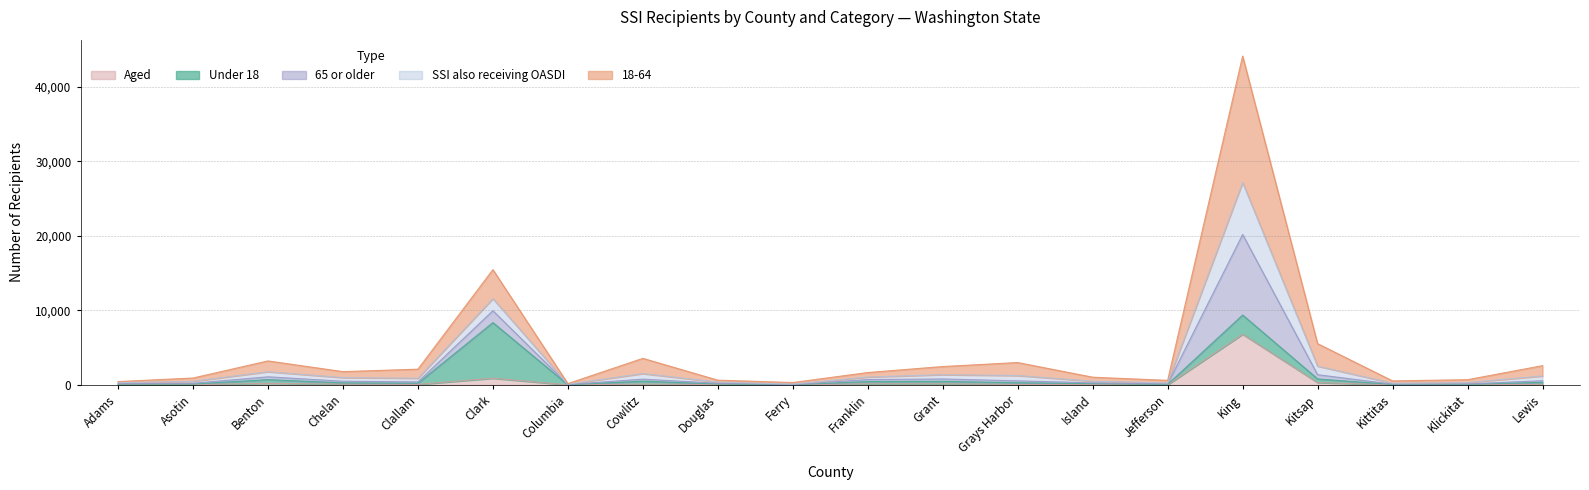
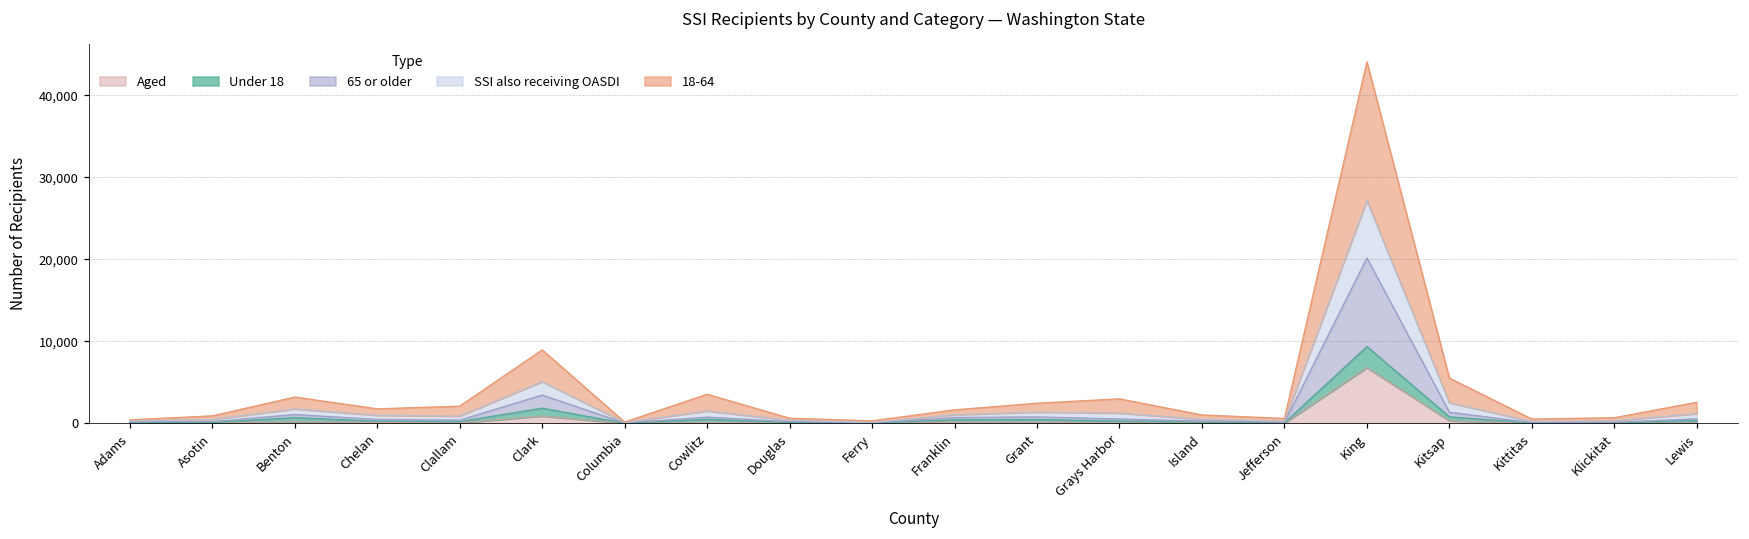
  {
    "Under 18": {
      "Benton": "0",
-     "Clark": "7,000",
+     "Clark": "1,000",
      "King": "3,000",
      "Kitsap": "0"
    }
  }
